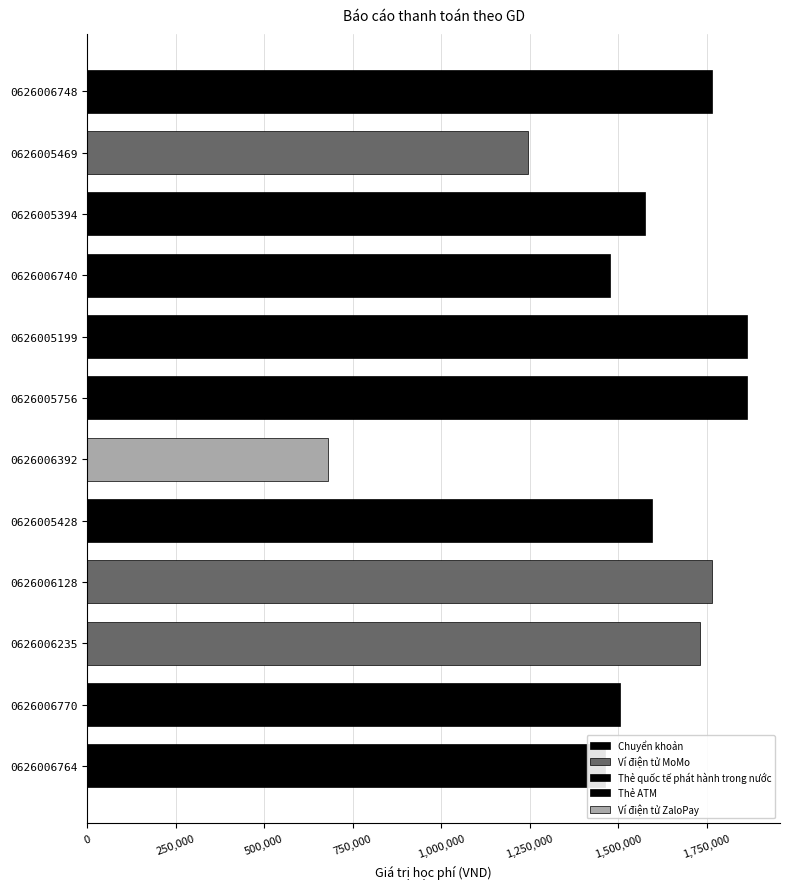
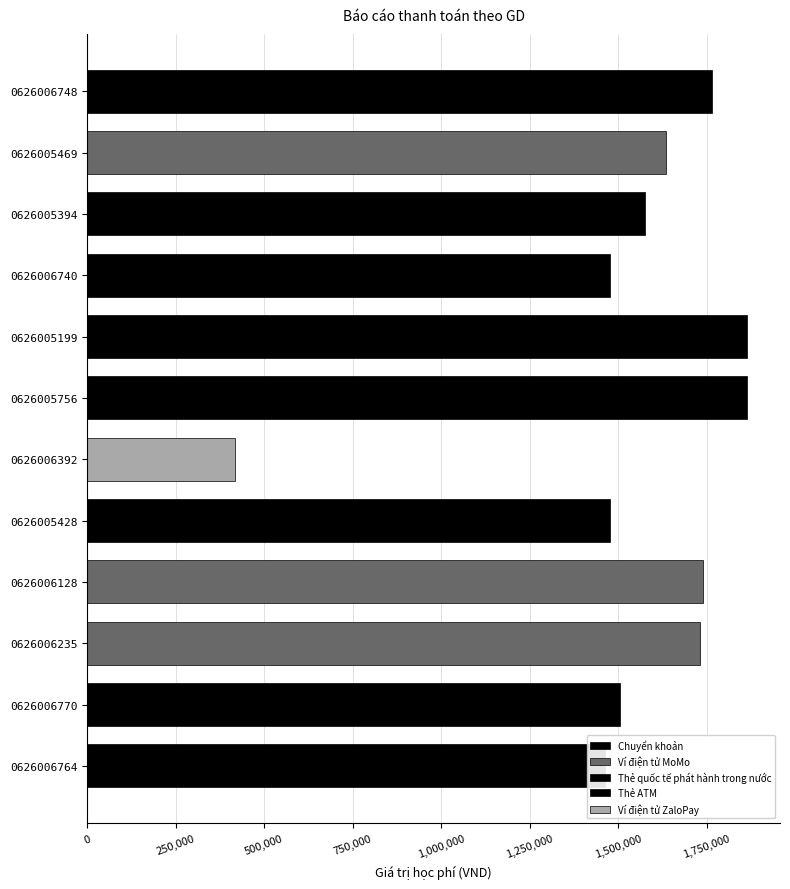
  {
    "0626006748": "1,770,000",
-   "0626005469": "1,250,000",
+   "0626005469": "1,640,000",
    "0626005394": "1,570,000",
    "0626006740": "1,480,000",
    "0626005199": "1,860,000",
    "0626005756": "1,860,000",
-   "0626006392": "680,000",
-   "0626005428": "1,590,000",
-   "0626006128": "1,770,000",
+   "0626006392": "420,000",
+   "0626005428": "1,480,000",
+   "0626006128": "1,740,000",
    "0626006235": "1,730,000",
    "0626006770": "1,510,000"
  }
